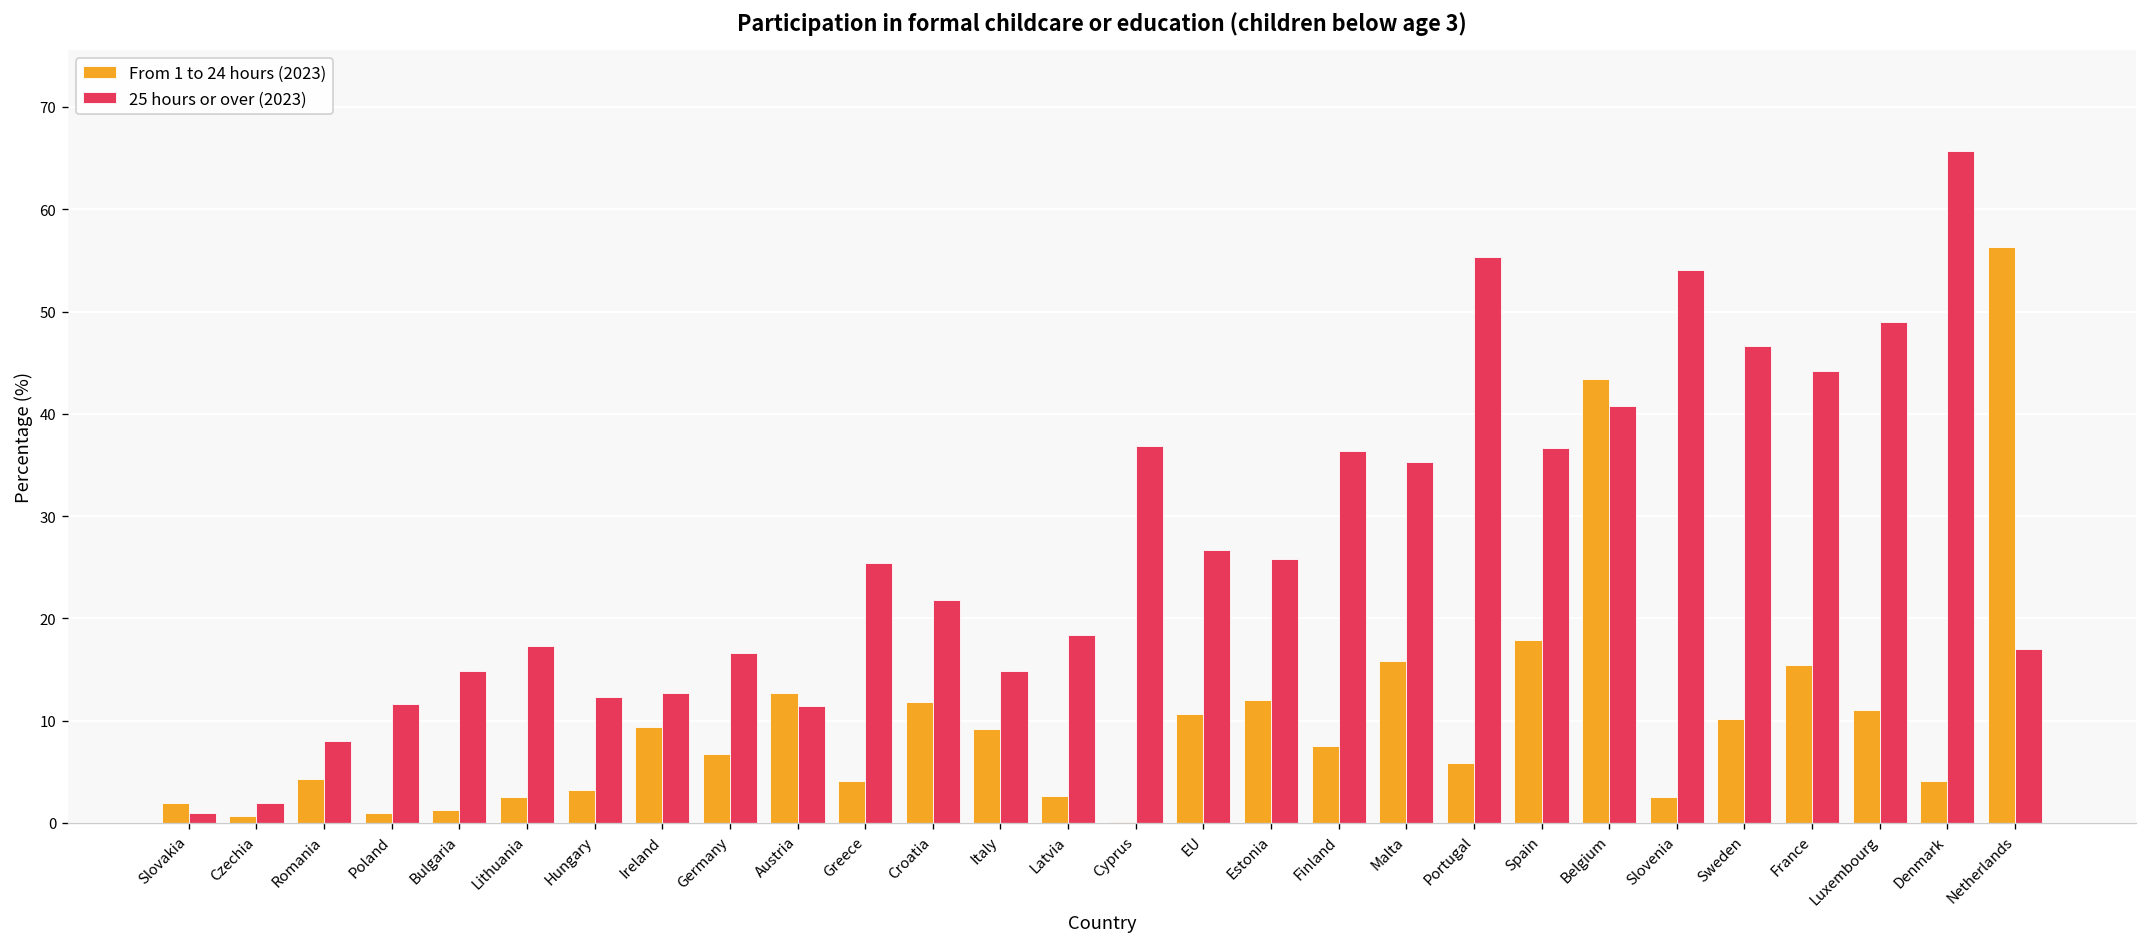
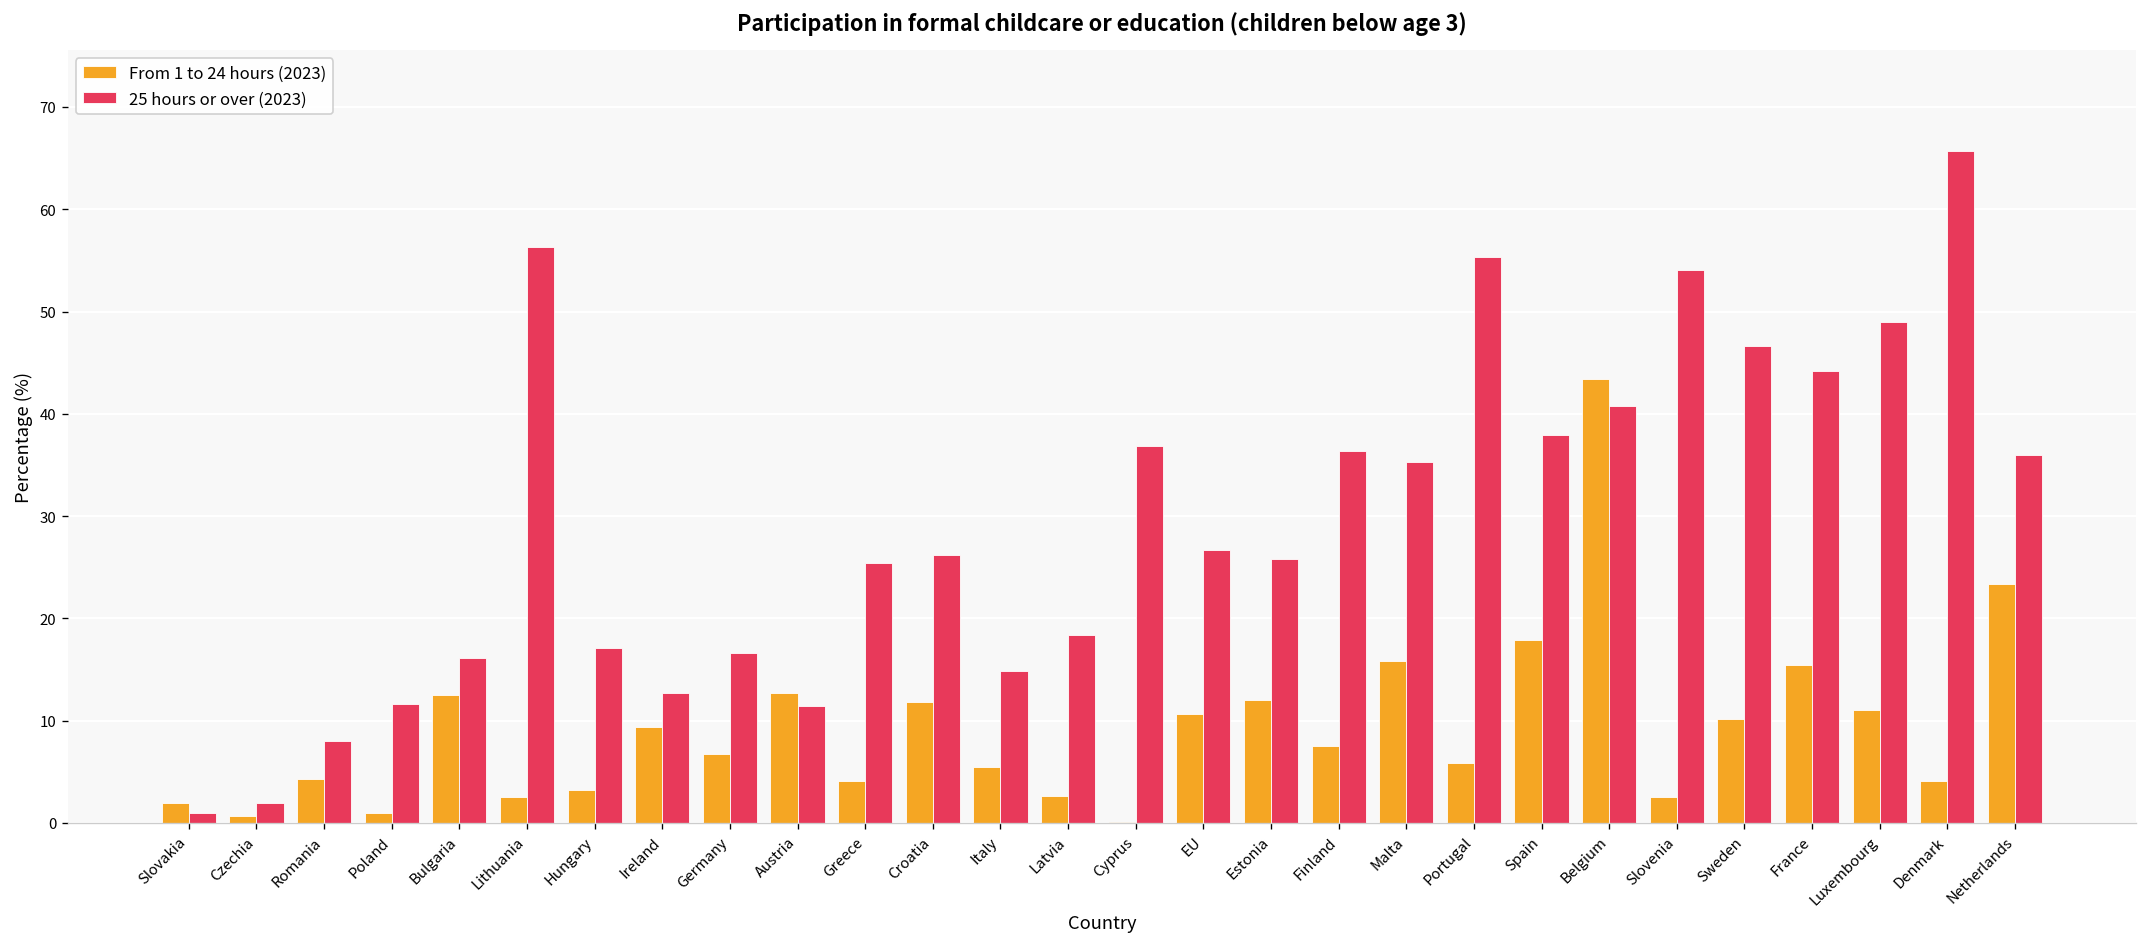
  {
    "From 1 to 24 hours (2023)": {
      "Slovakia": 2,
      "Czechia": 1,
      "Romania": 4,
      "Poland": 1,
-     "Bulgaria": 1,
+     "Bulgaria": 13,
      "Lithuania": 3,
      "Hungary": 3,
      "Ireland": 9,
      "Germany": 7,
      "Austria": 13,
      "Greece": 4,
      "Croatia": 12,
-     "Italy": 9,
+     "Italy": 6,
      "Latvia": 3,
      "EU": 11,
      "Estonia": 12,
      "Finland": 8,
      "Malta": 16,
      "Portugal": 6,
      "Spain": 18,
      "Belgium": 43,
      "Slovenia": 3,
      "Sweden": 10,
      "France": 15,
      "Luxembourg": 11,
      "Denmark": 4,
-     "Netherlands": 56
+     "Netherlands": 23
    },
    "25 hours or over (2023)": {
      "Slovakia": 1,
      "Czechia": 2,
      "Romania": 8,
      "Poland": 12,
-     "Bulgaria": 15,
-     "Lithuania": 17,
-     "Hungary": 12,
+     "Bulgaria": 16,
+     "Lithuania": 56,
+     "Hungary": 17,
      "Ireland": 13,
      "Germany": 17,
      "Austria": 11,
      "Greece": 25,
-     "Croatia": 22,
+     "Croatia": 26,
      "Italy": 15,
      "Latvia": 18,
      "Cyprus": 37,
      "EU": 27,
      "Estonia": 26,
      "Finland": 36,
      "Malta": 35,
      "Portugal": 55,
-     "Spain": 37,
+     "Spain": 38,
      "Belgium": 41,
      "Slovenia": 54,
      "Sweden": 47,
      "France": 44,
      "Luxembourg": 49,
      "Denmark": 66,
-     "Netherlands": 17
+     "Netherlands": 36
    }
  }
